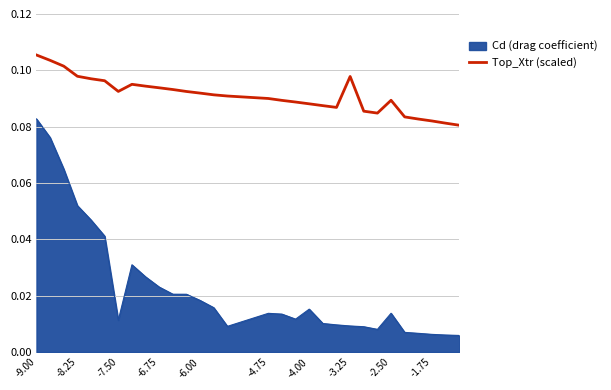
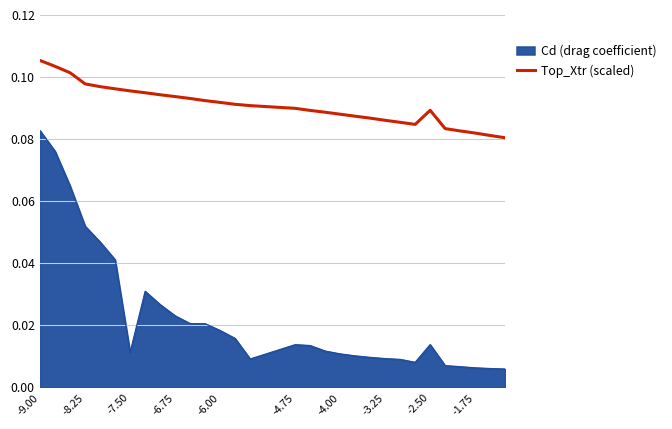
  {
    "Cd (drag coefficient)": {
      "-9.00": 0.083,
      "-8.25": 0.052,
      "-7.50": 0.011,
      "-6.75": 0.023,
      "-6.00": 0.018,
      "-4.75": 0.014,
-     "-4.00": 0.015,
+     "-4.00": 0.011,
      "-3.25": 0.009,
      "-2.50": 0.014,
      "-1.75": 0.006
    },
    "Top_Xtr (scaled)": {
      "-9.00": 0.105,
      "-8.25": 0.098,
-     "-7.50": 0.093,
+     "-7.50": 0.096,
      "-6.75": 0.094,
      "-6.00": 0.092,
      "-4.75": 0.090,
      "-4.00": 0.088,
-     "-3.25": 0.098,
+     "-3.25": 0.086,
      "-2.50": 0.089,
      "-1.75": 0.082
    }
  }
